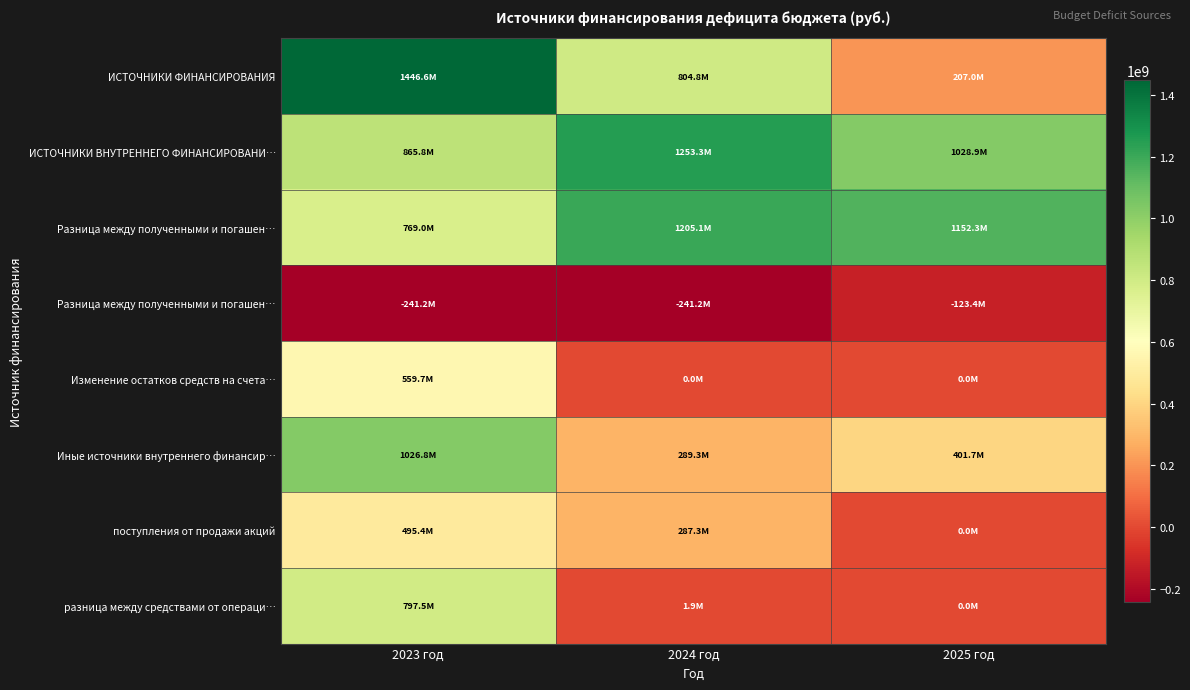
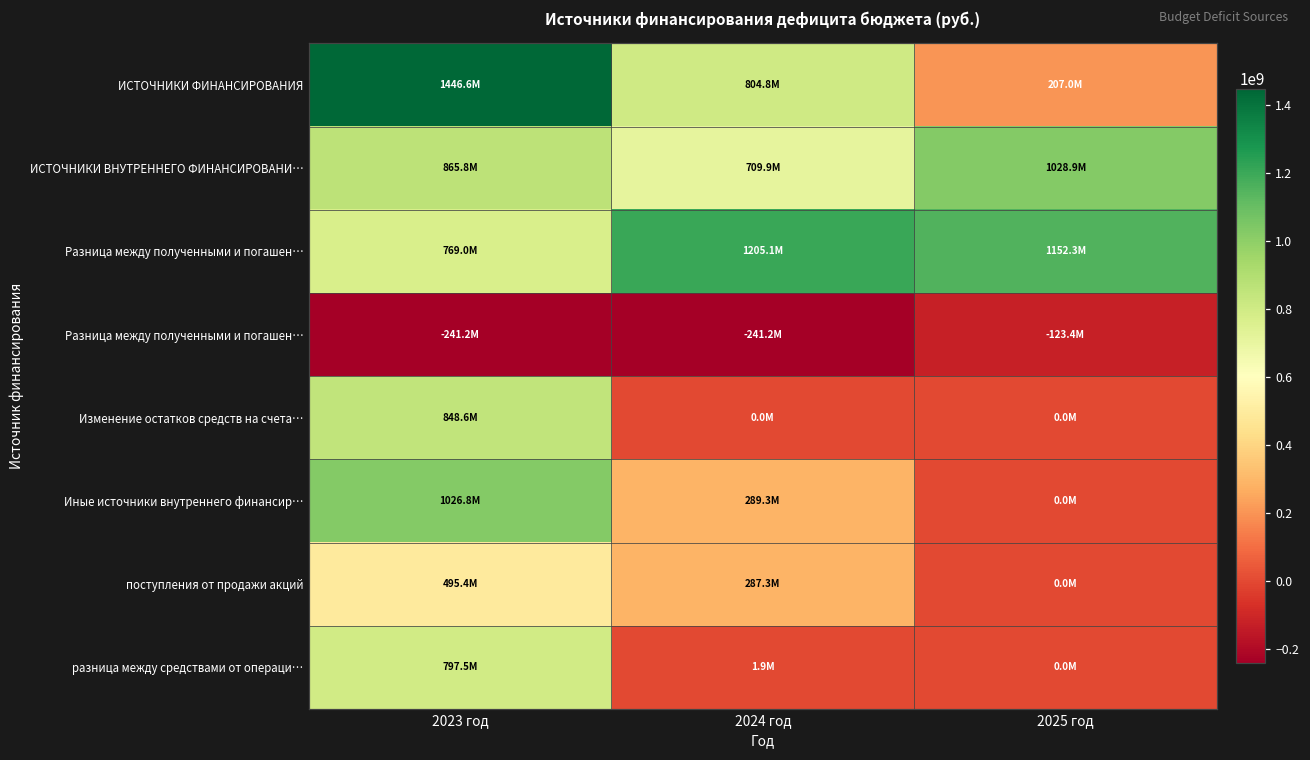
  {
    "ИСТОЧНИКИ ФИНАНСИРОВАНИЯ": {
      "2023 год": "1446.6M",
      "2024 год": "804.8M",
      "2025 год": "207.0M"
    },
    "ИСТОЧНИКИ ВНУТРЕННЕГО ФИНАНСИРОВАНИ…": {
      "2023 год": "865.8M",
-     "2024 год": "1253.3M",
+     "2024 год": "709.9M",
      "2025 год": "1028.9M"
    },
    "Изменение остатков средств на счета…": {
-     "2023 год": "559.7M",
+     "2023 год": "848.6M",
      "2024 год": "0.0M",
      "2025 год": "0.0M"
    },
    "Иные источники внутреннего финансир…": {
      "2023 год": "1026.8M",
      "2024 год": "289.3M",
-     "2025 год": "401.7M"
+     "2025 год": "0.0M"
    },
    "поступления от продажи акций": {
      "2023 год": "495.4M",
      "2024 год": "287.3M",
      "2025 год": "0.0M"
    },
    "разница между средствами от операци…": {
      "2023 год": "797.5M",
      "2024 год": "1.9M",
      "2025 год": "0.0M"
    }
  }
